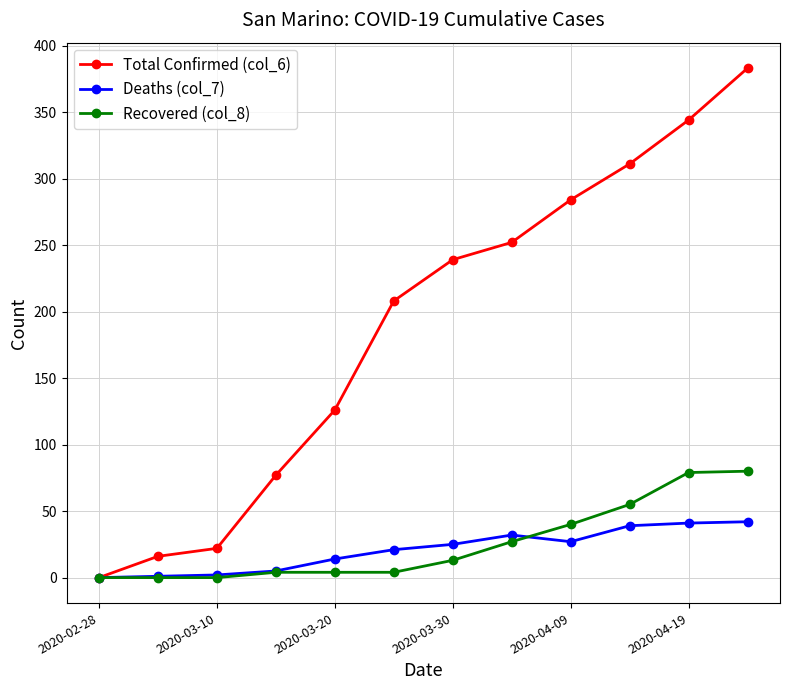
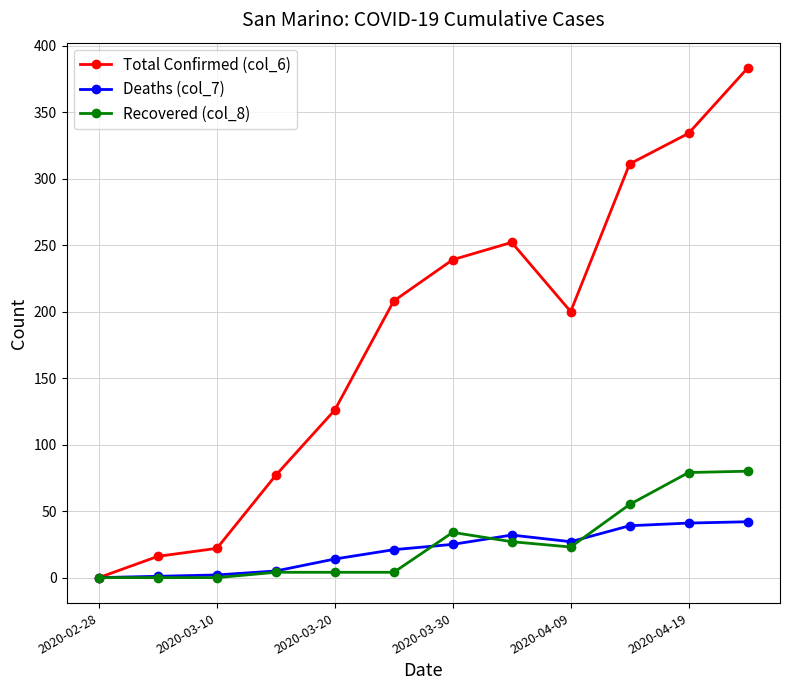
  {
    "Total Confirmed (col_6)": {
      "2020-03-10": 22,
      "2020-03-20": 126,
      "2020-03-30": 239,
-     "2020-04-09": 284,
-     "2020-04-19": 344
+     "2020-04-09": 200,
+     "2020-04-19": 334
    },
    "Deaths (col_7)": {
      "2020-03-10": 2,
      "2020-03-20": 14,
      "2020-03-30": 25,
      "2020-04-09": 27,
      "2020-04-19": 41
    },
    "Recovered (col_8)": {
      "2020-03-10": 0,
      "2020-03-20": 4,
-     "2020-03-30": 13,
-     "2020-04-09": 40,
+     "2020-03-30": 34,
+     "2020-04-09": 23,
      "2020-04-19": 79
    }
  }
